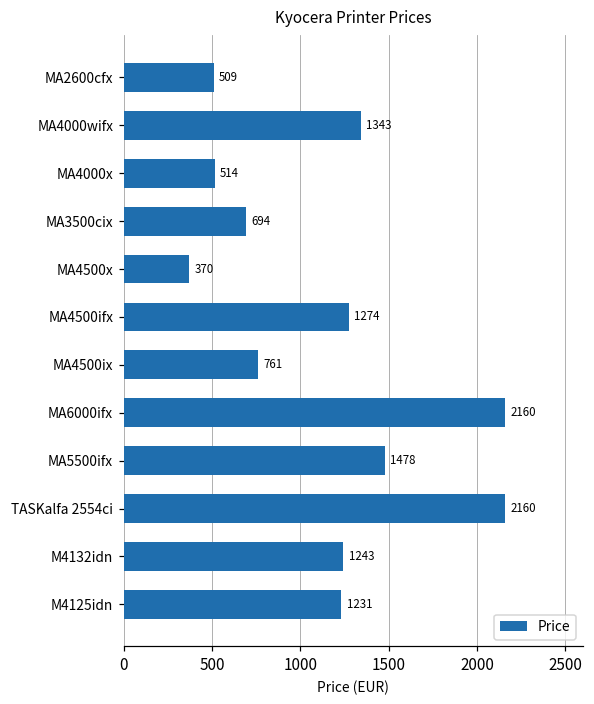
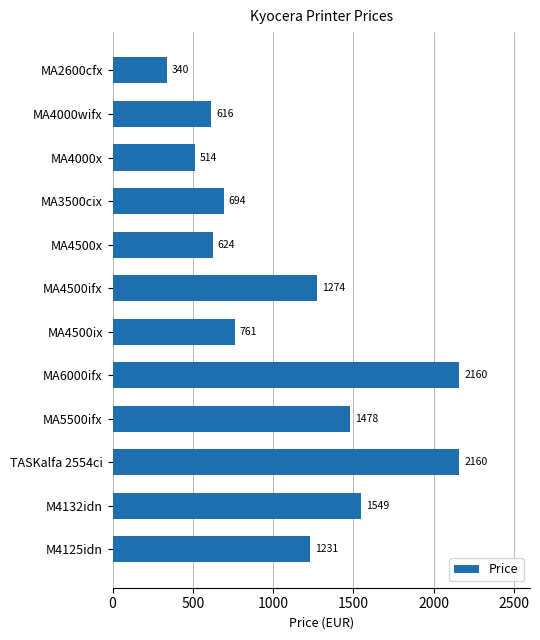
  {
-   "MA2600cfx": 509,
-   "MA4000wifx": 1343,
+   "MA2600cfx": 340,
+   "MA4000wifx": 616,
    "MA4000x": 514,
    "MA3500cix": 694,
-   "MA4500x": 370,
+   "MA4500x": 624,
    "MA4500ifx": 1274,
    "MA4500ix": 761,
    "MA6000ifx": 2160,
    "MA5500ifx": 1478,
    "TASKalfa 2554ci": 2160,
-   "M4132idn": 1243,
+   "M4132idn": 1549,
    "M4125idn": 1231
  }
